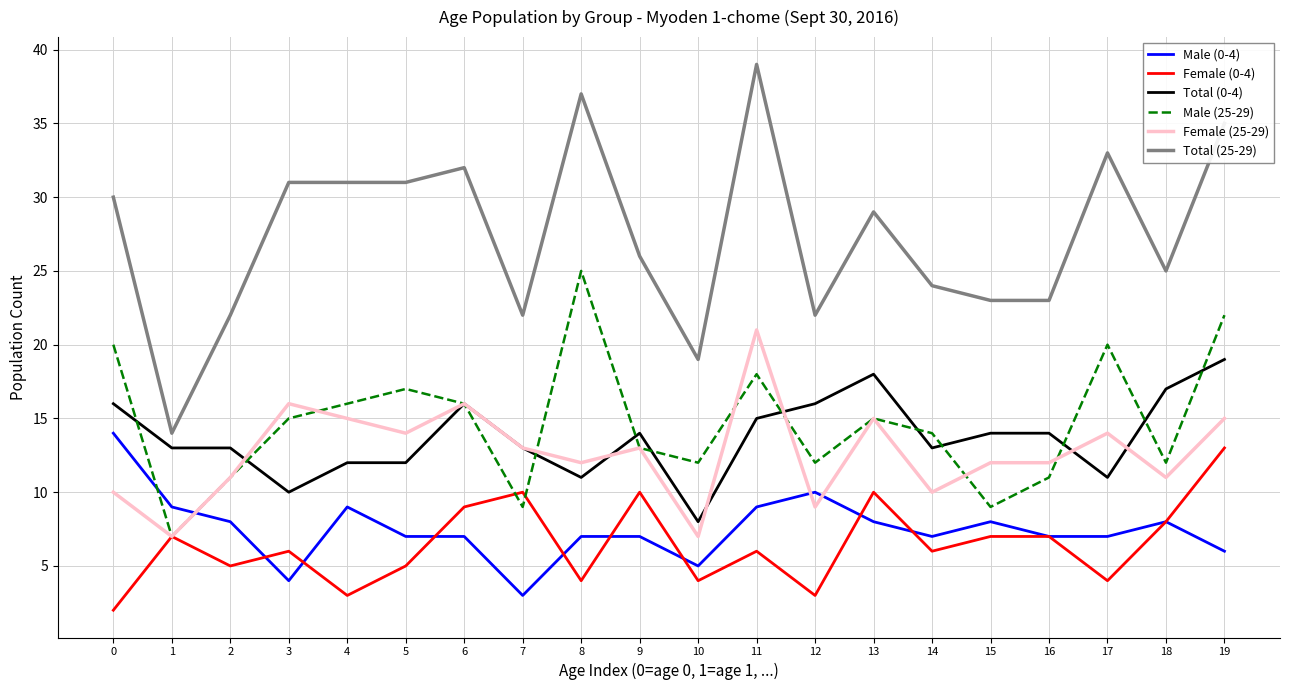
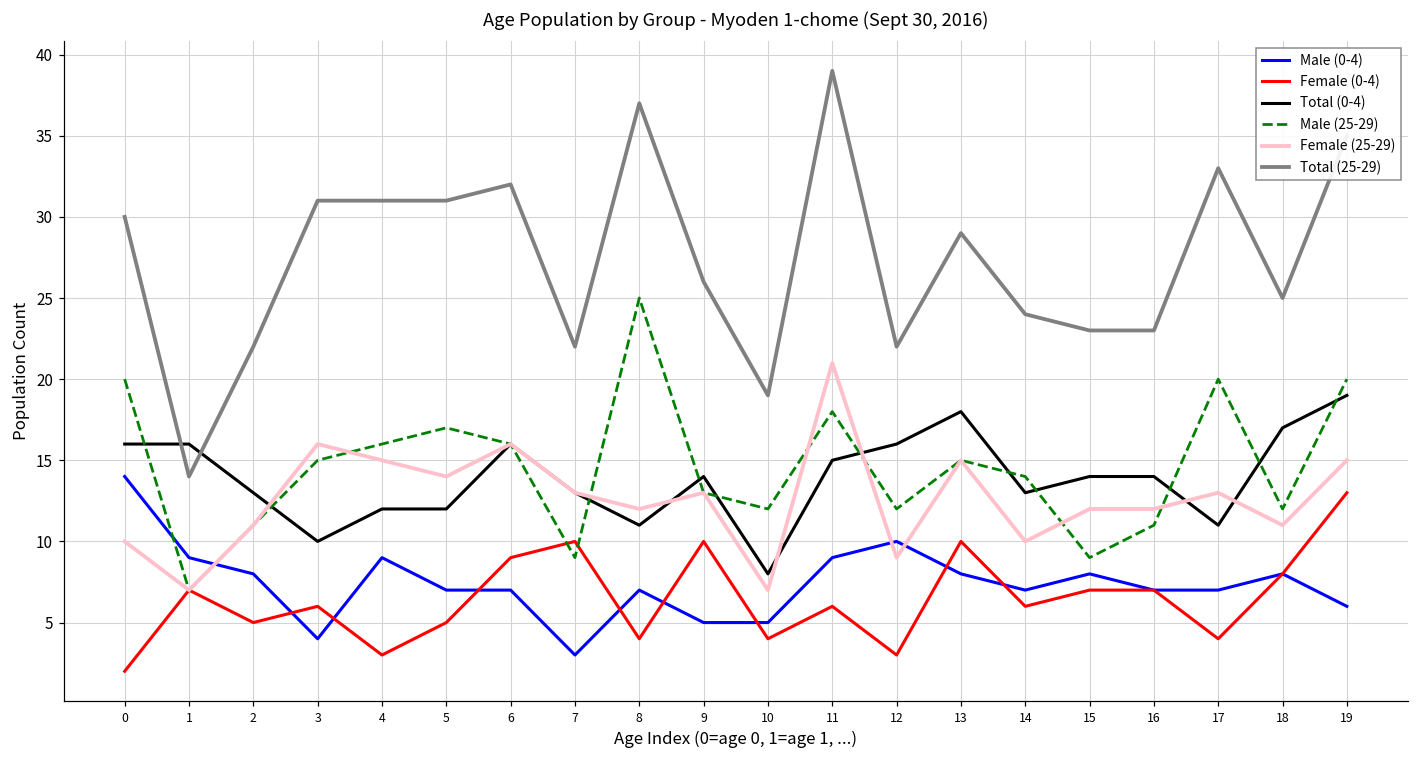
  {
    "Male (0-4)": {
      "0": 14,
      "1": 9,
      "2": 8,
      "3": 4,
      "4": 9,
      "5": 7,
      "6": 7,
      "7": 3,
      "8": 7,
-     "9": 7,
+     "9": 5,
      "10": 5,
      "11": 9,
      "12": 10,
      "13": 8,
      "14": 7,
      "15": 8,
      "17": 7,
      "19": 6
    },
    "Female (0-4)": {
      "0": 2,
      "2": 5,
      "3": 6,
      "4": 3,
      "5": 5,
      "6": 9,
      "7": 10,
      "8": 4,
      "9": 10,
      "10": 4,
      "11": 6,
      "12": 3,
      "13": 10,
      "14": 6,
      "15": 7,
      "17": 4,
      "19": 13
    },
    "Total (0-4)": {
      "0": 16,
-     "1": 13,
+     "1": 16,
      "2": 13,
      "3": 10,
      "4": 12,
      "5": 12,
      "8": 11,
      "9": 14,
      "10": 8,
      "11": 15,
      "12": 16,
      "13": 18,
      "14": 13,
      "15": 14,
      "16": 14,
      "17": 11,
      "18": 17,
      "19": 19
    },
    "Male (25-29)": {
      "0": 20,
      "3": 15,
      "4": 16,
      "5": 17,
      "7": 9,
      "8": 25,
      "10": 12,
      "11": 18,
      "12": 12,
      "14": 14,
      "15": 9,
      "16": 11,
      "17": 20,
      "18": 12,
-     "19": 22
+     "19": 20
    },
    "Female (25-29)": {
      "0": 10,
      "3": 16,
      "4": 15,
      "5": 14,
      "8": 12,
      "10": 7,
      "11": 21,
      "12": 9,
      "14": 10,
      "15": 12,
      "16": 12,
-     "17": 14,
+     "17": 13,
      "18": 11,
      "19": 15
    },
    "Total (25-29)": {
      "0": 30,
      "1": 14,
      "2": 22,
      "3": 31,
      "4": 31,
      "5": 31,
      "6": 32,
      "7": 22,
      "8": 37,
      "9": 26,
      "10": 19,
      "11": 39,
      "12": 22,
      "13": 29,
      "14": 24,
      "15": 23,
      "16": 23,
      "17": 33,
      "18": 25
    }
  }
